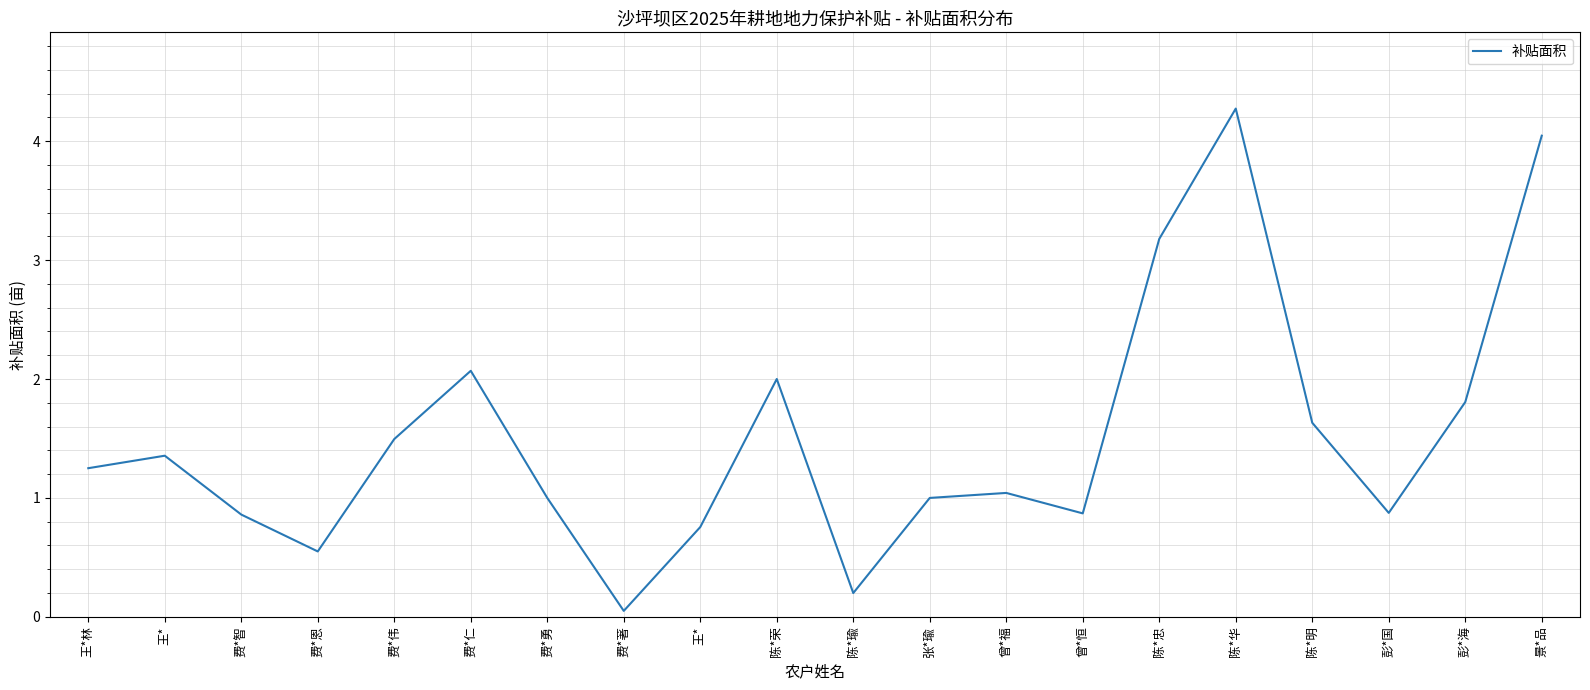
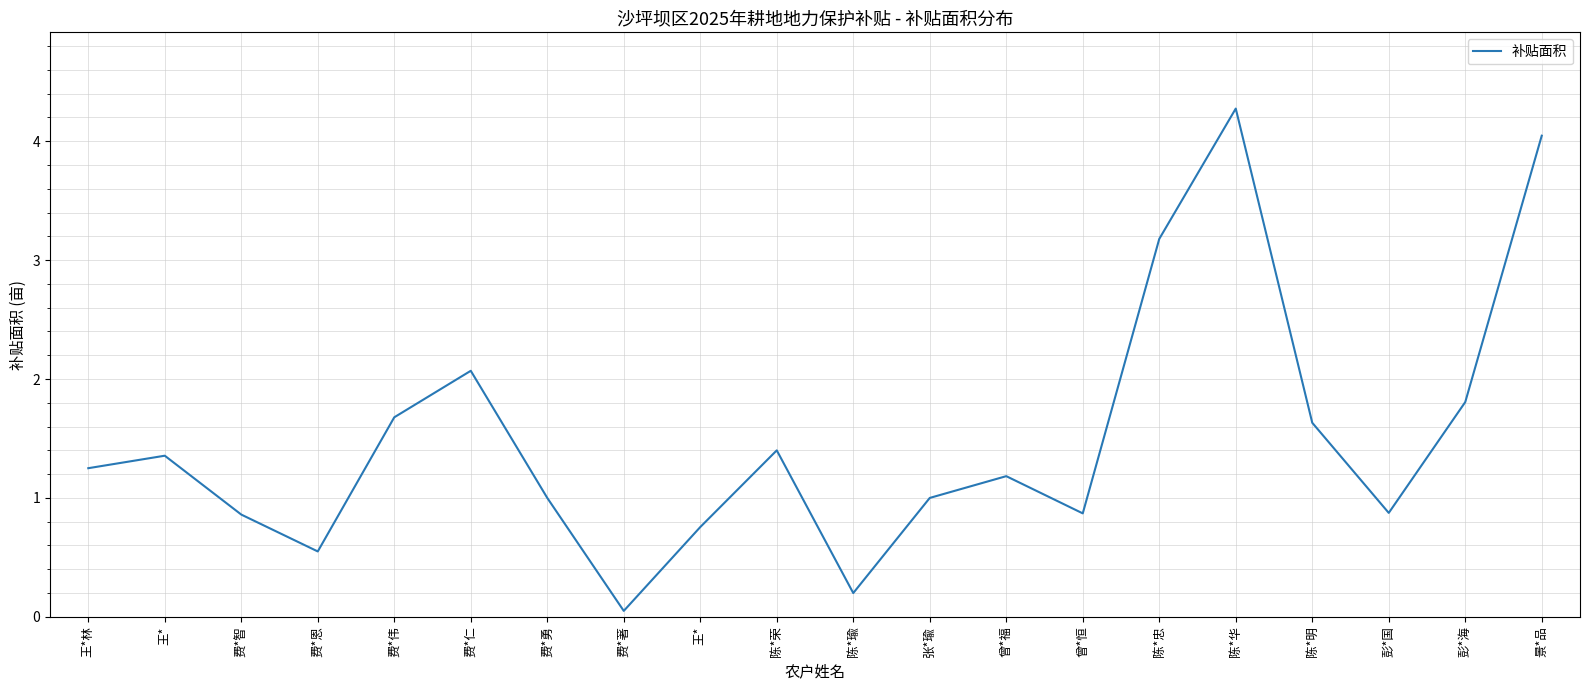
  {
    "王*林": 1.25,
    "费*智": 0.86,
    "费*恩": 0.55,
-   "费*伟": 1.50,
+   "费*伟": 1.68,
    "费*仁": 2.07,
    "费*勇": 1.00,
    "费*著": 0.05,
-   "陈*荣": 2.0,
+   "陈*荣": 1.4,
    "陈*瑜": 0.20,
    "张*瑜": 1.00,
-   "曾*福": 1.04,
+   "曾*福": 1.18,
    "曾*恒": 0.87,
    "陈*忠": 3.18,
    "陈*华": 4.27,
    "陈*明": 1.63,
    "彭*国": 0.87,
    "彭*海": 1.81,
    "景*品": 4.05
  }
